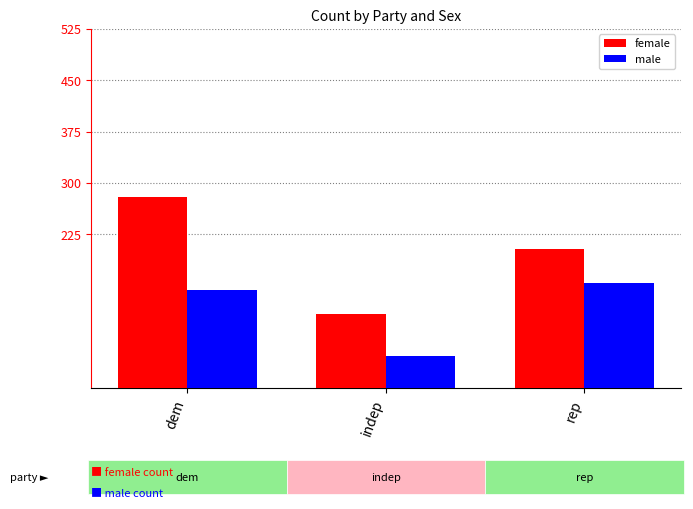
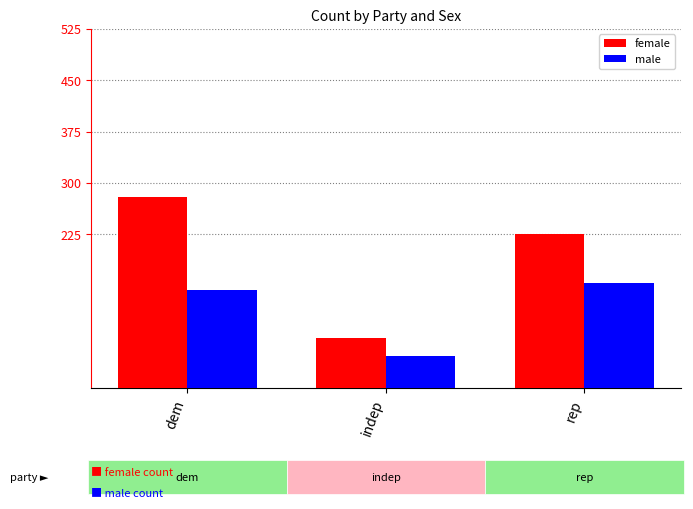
  {
    "female": {
      "dem": 280,
-     "indep": 110,
-     "rep": 200
+     "indep": 70,
+     "rep": 230
    },
    "male": {
      "dem": 140,
      "indep": 50,
      "rep": 150
    }
  }
